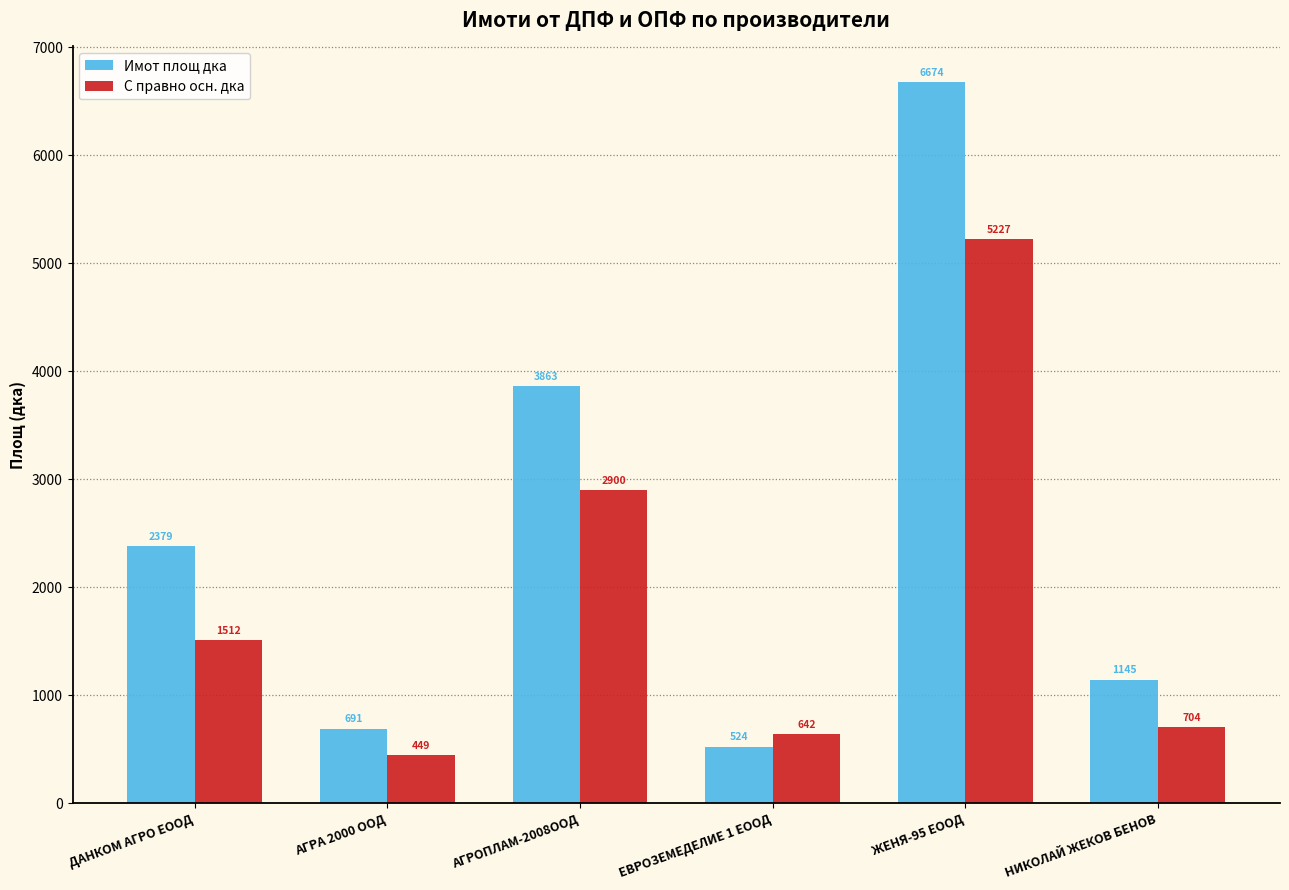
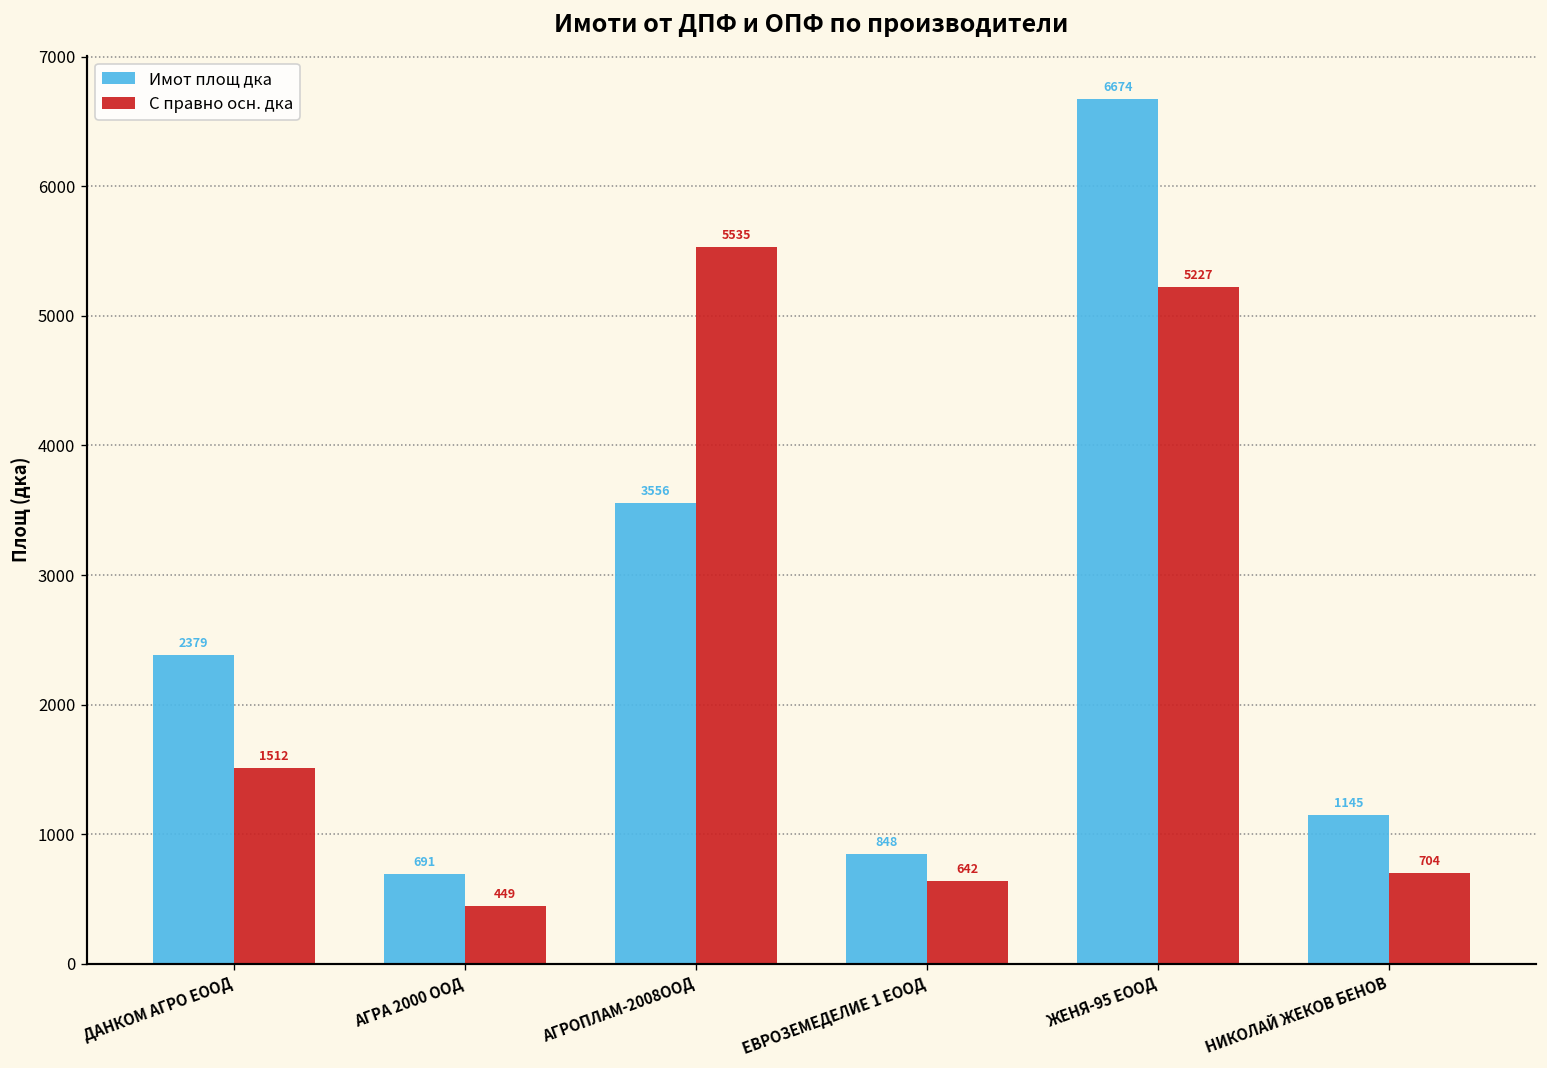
  {
    "Имот площ дка": {
      "ДАНКОМ АГРО ЕООД": 2379,
      "АГРА 2000 ООД": 691,
-     "АГРОПЛАМ-2008ООД": 3863,
-     "ЕВРОЗЕМЕДЕЛИЕ 1 ЕООД": 524,
+     "АГРОПЛАМ-2008ООД": 3556,
+     "ЕВРОЗЕМЕДЕЛИЕ 1 ЕООД": 848,
      "ЖЕНЯ-95 ЕООД": 6674,
      "НИКОЛАЙ ЖЕКОВ БЕНОВ": 1145
    },
    "С правно осн. дка": {
      "ДАНКОМ АГРО ЕООД": 1512,
      "АГРА 2000 ООД": 449,
-     "АГРОПЛАМ-2008ООД": 2900,
+     "АГРОПЛАМ-2008ООД": 5535,
      "ЕВРОЗЕМЕДЕЛИЕ 1 ЕООД": 642,
      "ЖЕНЯ-95 ЕООД": 5227,
      "НИКОЛАЙ ЖЕКОВ БЕНОВ": 704
    }
  }
